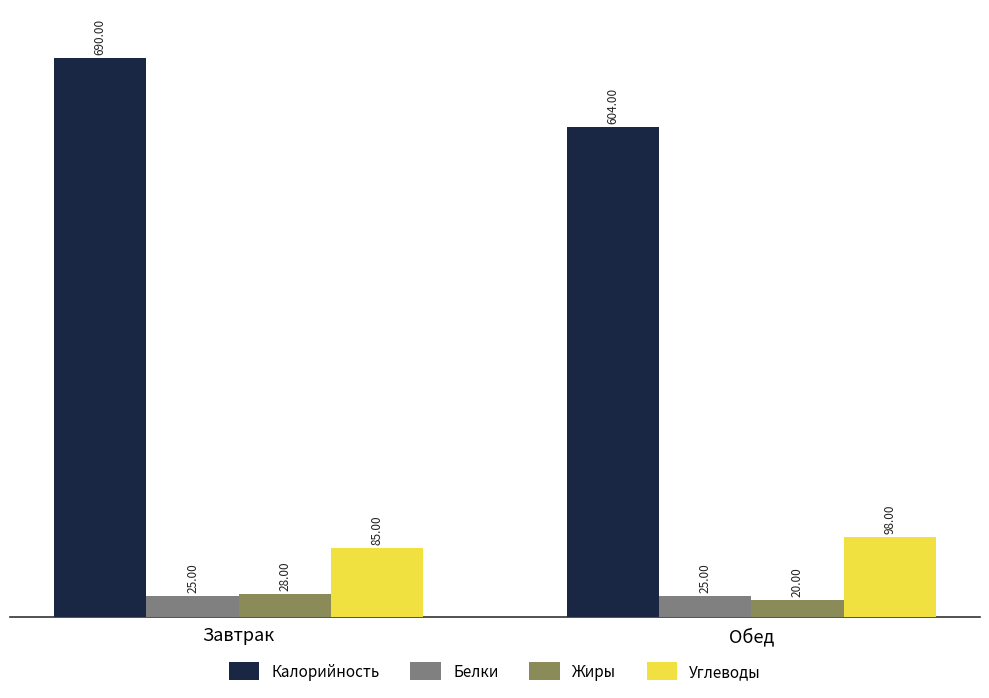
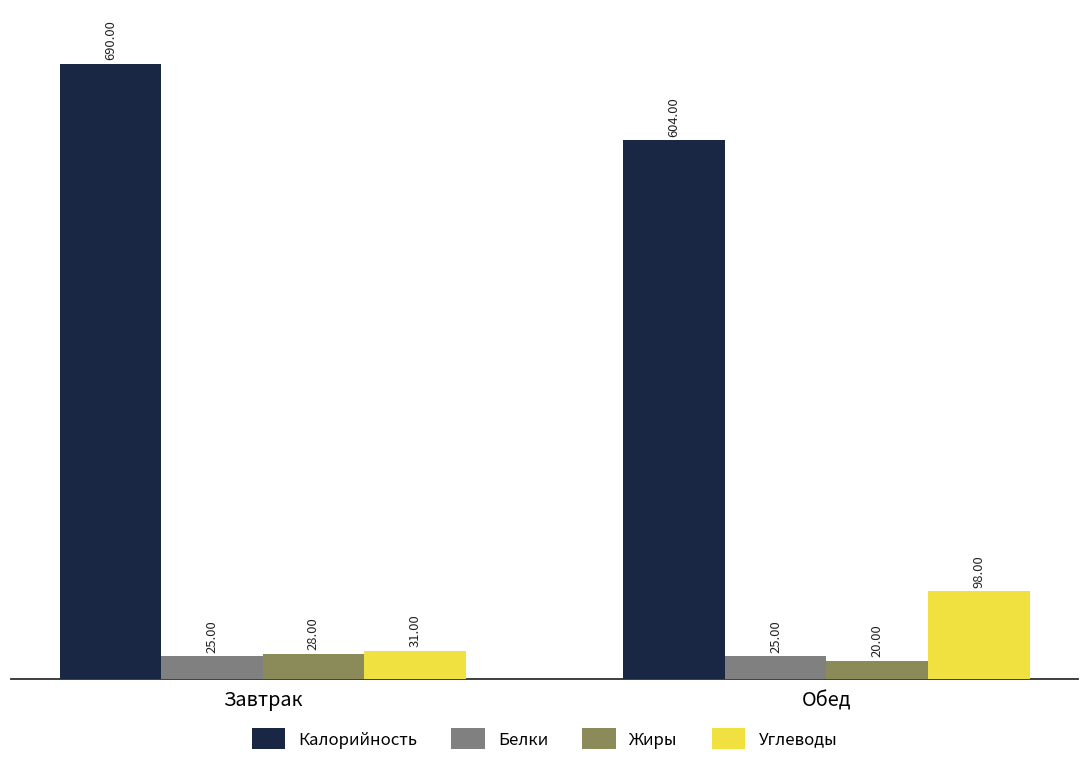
  {
    "Калорийность": {
      "Завтрак": 690.00,
      "Обед": 604.00
    },
    "Углеводы": {
-     "Завтрак": 85.00,
+     "Завтрак": 31.00,
      "Обед": 98.00
    }
  }
